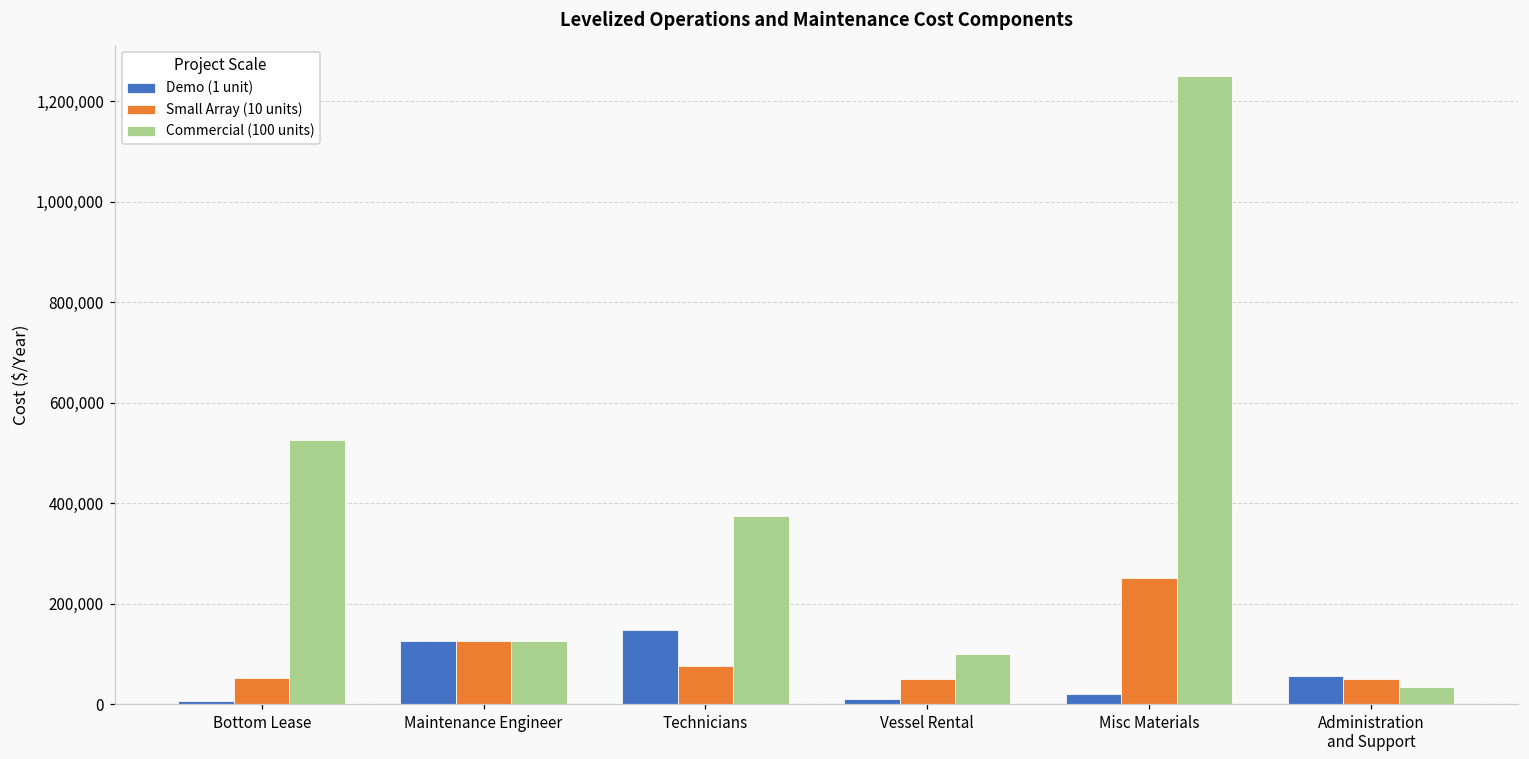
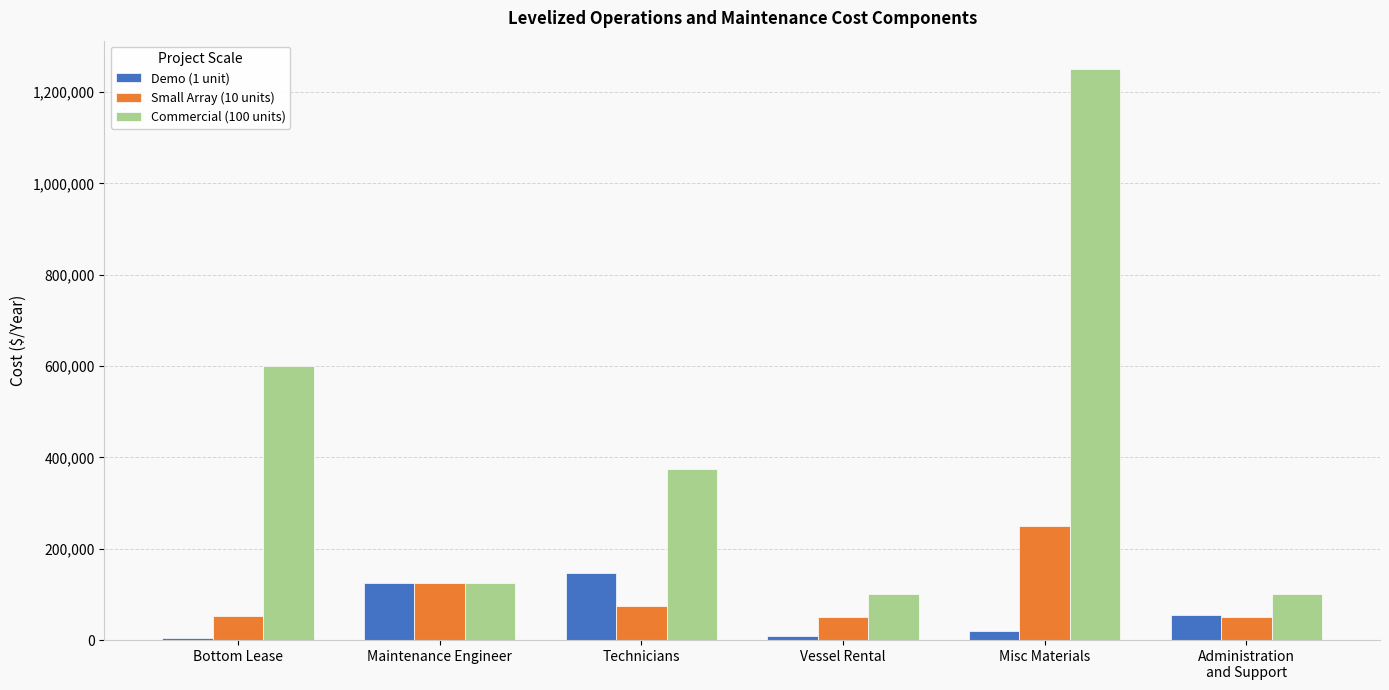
  {
    "Demo (1 unit)": {
      "Maintenance Engineer": "130,000",
      "Technicians": "150,000",
      "Vessel Rental": "10,000",
      "Misc Materials": "20,000",
      "Administration and Support": "60,000"
    },
    "Small Array (10 units)": {
      "Bottom Lease": "50,000",
      "Maintenance Engineer": "130,000",
      "Technicians": "80,000",
      "Vessel Rental": "50,000",
      "Misc Materials": "250,000",
      "Administration and Support": "50,000"
    },
    "Commercial (100 units)": {
-     "Bottom Lease": "530,000",
+     "Bottom Lease": "600,000",
      "Maintenance Engineer": "130,000",
      "Technicians": "380,000",
      "Vessel Rental": "100,000",
      "Misc Materials": "1,250,000",
-     "Administration and Support": "30,000"
+     "Administration and Support": "100,000"
    }
  }
